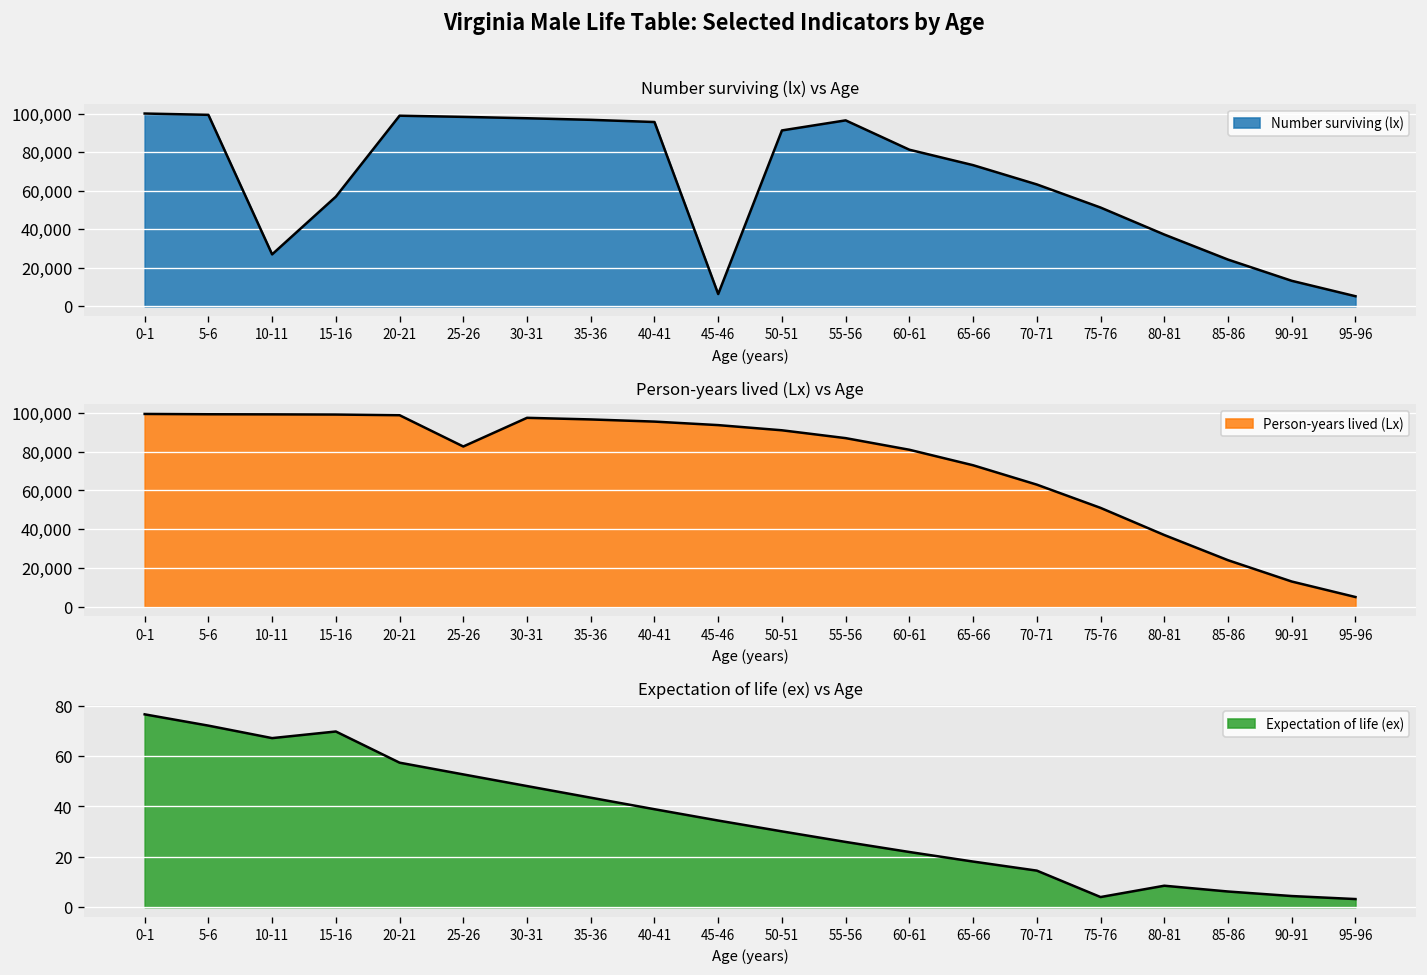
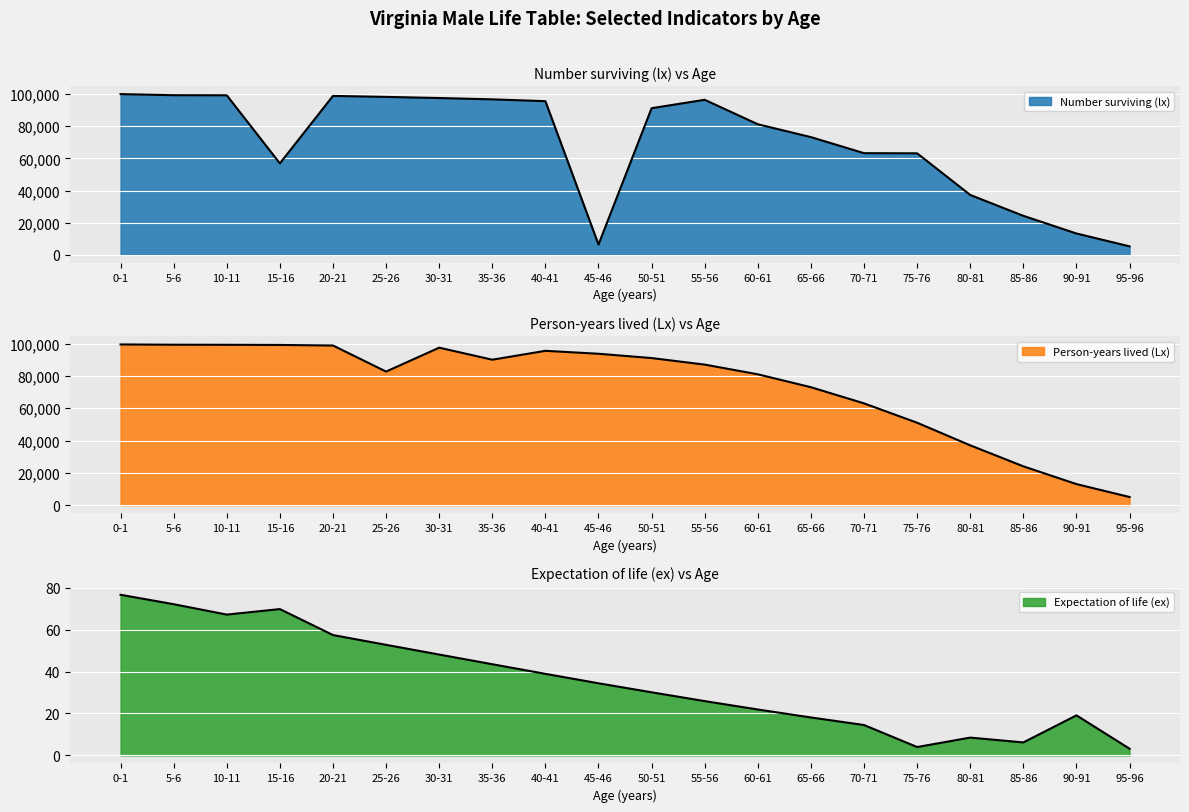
  {
    "Number surviving (lx) vs Age": {
      "0-1": "100,000",
      "5-6": "99,000",
-     "10-11": "27,000",
+     "10-11": "99,000",
      "15-16": "57,000",
      "20-21": "99,000",
      "25-26": "98,000",
      "30-31": "98,000",
      "35-36": "97,000",
      "40-41": "96,000",
      "45-46": "6,000",
      "50-51": "91,000",
      "55-56": "96,000",
      "60-61": "81,000",
      "65-66": "73,000",
      "70-71": "63,000",
-     "75-76": "51,000",
+     "75-76": "63,000",
      "80-81": "37,000",
      "85-86": "24,000",
      "90-91": "13,000",
      "95-96": "5,000"
    },
    "Person-years lived (Lx) vs Age": {
      "0-1": "99,000",
      "5-6": "99,000",
      "10-11": "99,000",
      "15-16": "99,000",
      "20-21": "99,000",
      "25-26": "83,000",
      "30-31": "97,000",
-     "35-36": "97,000",
+     "35-36": "90,000",
      "40-41": "96,000",
      "45-46": "94,000",
      "50-51": "91,000",
      "55-56": "87,000",
      "60-61": "81,000",
      "65-66": "73,000",
      "70-71": "63,000",
      "75-76": "51,000",
      "80-81": "37,000",
      "85-86": "24,000",
      "90-91": "13,000",
      "95-96": "5,000"
    },
    "Expectation of life (ex) vs Age": {
      "0-1": "77",
      "5-6": "72",
      "10-11": "67",
      "15-16": "70",
      "20-21": "57",
      "25-26": "53",
      "30-31": "48",
      "35-36": "43",
      "40-41": "39",
      "45-46": "34",
      "50-51": "30",
      "55-56": "26",
      "60-61": "22",
      "65-66": "18",
      "70-71": "15",
      "75-76": "4",
      "80-81": "9",
      "85-86": "6",
-     "90-91": "4",
+     "90-91": "19",
      "95-96": "3"
    }
  }
